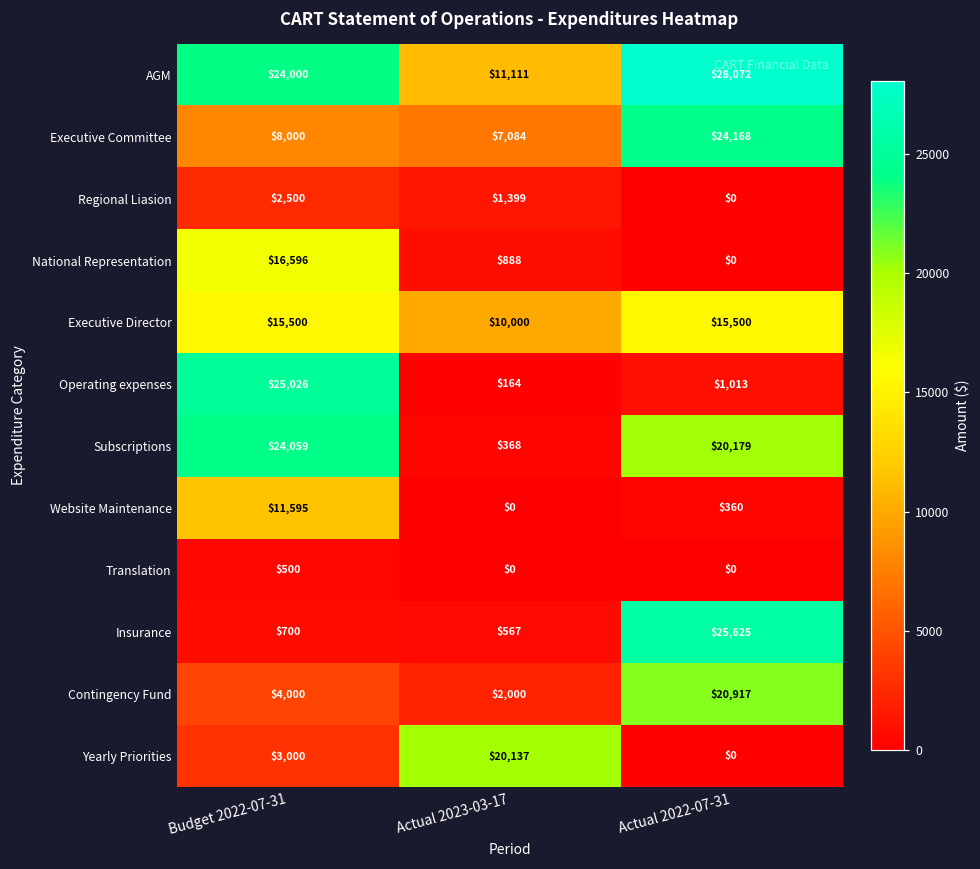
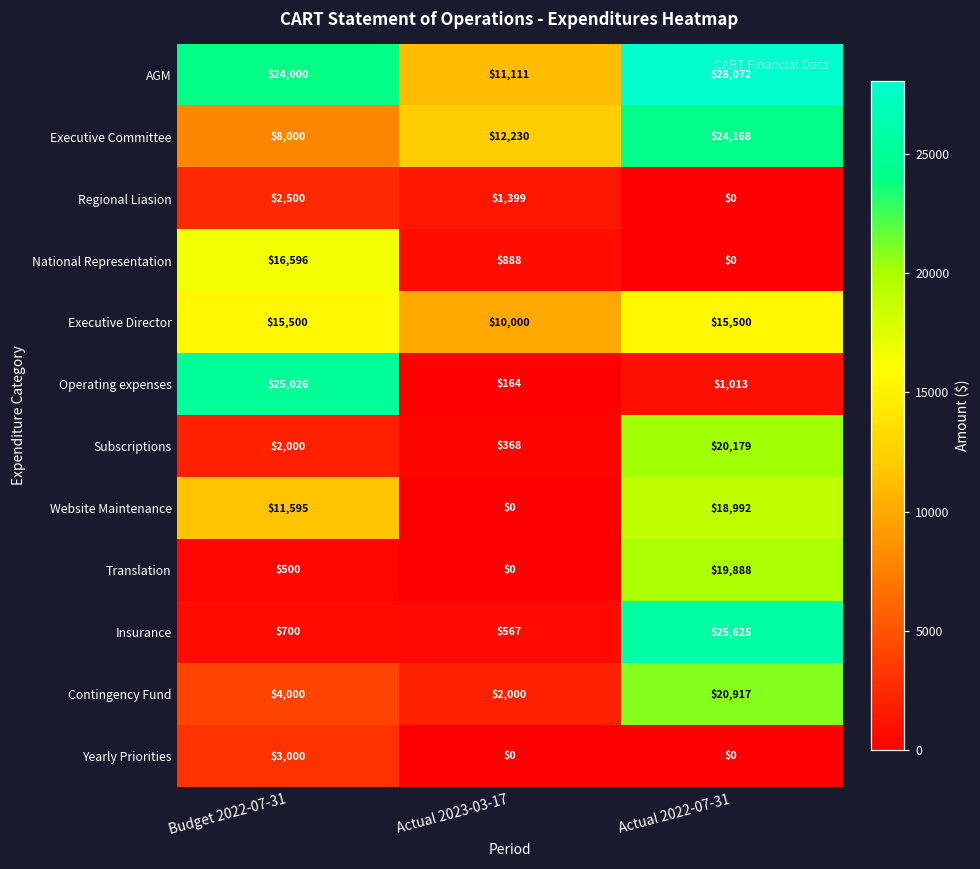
  {
    "AGM": {
      "Budget 2022-07-31": "$24,000",
      "Actual 2023-03-17": "$11,111"
    },
    "Executive Committee": {
      "Budget 2022-07-31": "$8,000",
-     "Actual 2023-03-17": "$7,084",
+     "Actual 2023-03-17": "$12,230",
      "Actual 2022-07-31": "$24,168"
    },
    "Regional Liasion": {
      "Budget 2022-07-31": "$2,500",
      "Actual 2023-03-17": "$1,399",
      "Actual 2022-07-31": "$0"
    },
    "National Representation": {
      "Budget 2022-07-31": "$16,596",
      "Actual 2023-03-17": "$888",
      "Actual 2022-07-31": "$0"
    },
    "Executive Director": {
      "Budget 2022-07-31": "$15,500",
      "Actual 2023-03-17": "$10,000",
      "Actual 2022-07-31": "$15,500"
    },
    "Operating expenses": {
      "Budget 2022-07-31": "$25,026",
      "Actual 2023-03-17": "$164",
      "Actual 2022-07-31": "$1,013"
    },
    "Subscriptions": {
-     "Budget 2022-07-31": "$24,059",
+     "Budget 2022-07-31": "$2,000",
      "Actual 2023-03-17": "$368",
      "Actual 2022-07-31": "$20,179"
    },
    "Website Maintenance": {
      "Budget 2022-07-31": "$11,595",
      "Actual 2023-03-17": "$0",
-     "Actual 2022-07-31": "$360"
+     "Actual 2022-07-31": "$18,992"
    },
    "Translation": {
      "Budget 2022-07-31": "$500",
      "Actual 2023-03-17": "$0",
-     "Actual 2022-07-31": "$0"
+     "Actual 2022-07-31": "$19,888"
    },
    "Insurance": {
      "Budget 2022-07-31": "$700",
      "Actual 2023-03-17": "$567",
      "Actual 2022-07-31": "$25,625"
    },
    "Contingency Fund": {
      "Budget 2022-07-31": "$4,000",
      "Actual 2023-03-17": "$2,000",
      "Actual 2022-07-31": "$20,917"
    },
    "Yearly Priorities": {
      "Budget 2022-07-31": "$3,000",
-     "Actual 2023-03-17": "$20,137",
+     "Actual 2023-03-17": "$0",
      "Actual 2022-07-31": "$0"
    }
  }
